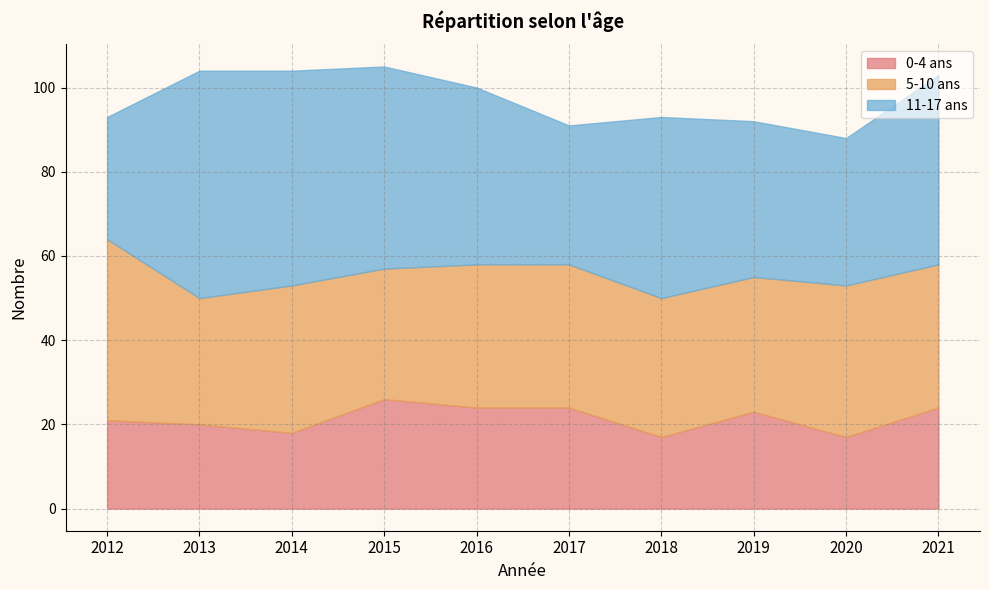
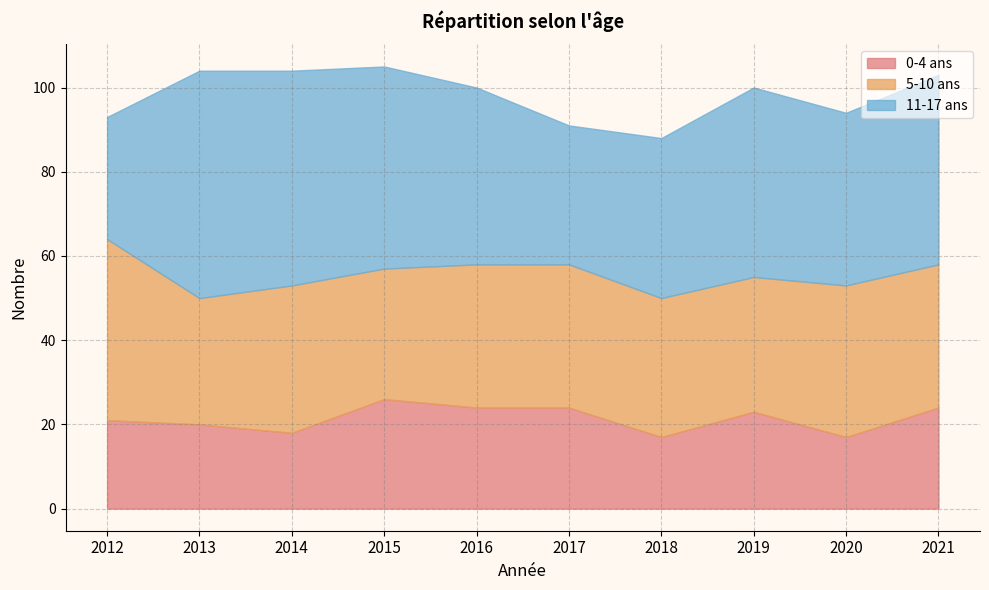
  {
    "11-17 ans": {
      "2012": 29,
      "2013": 54,
      "2014": 51,
      "2015": 48,
      "2016": 42,
      "2017": 33,
-     "2018": 43,
-     "2019": 37,
-     "2020": 35
+     "2018": 38,
+     "2019": 45,
+     "2020": 41
    }
  }
